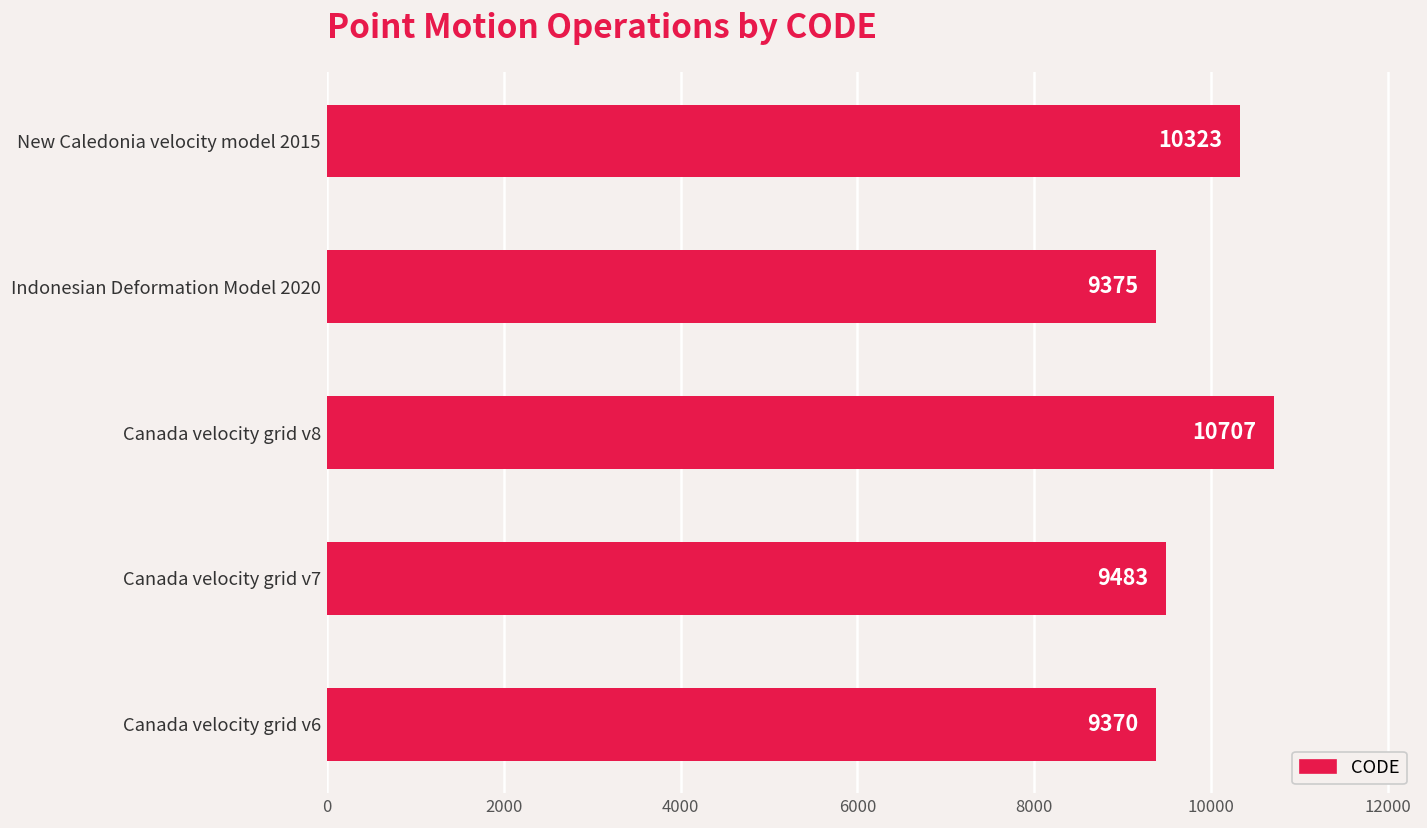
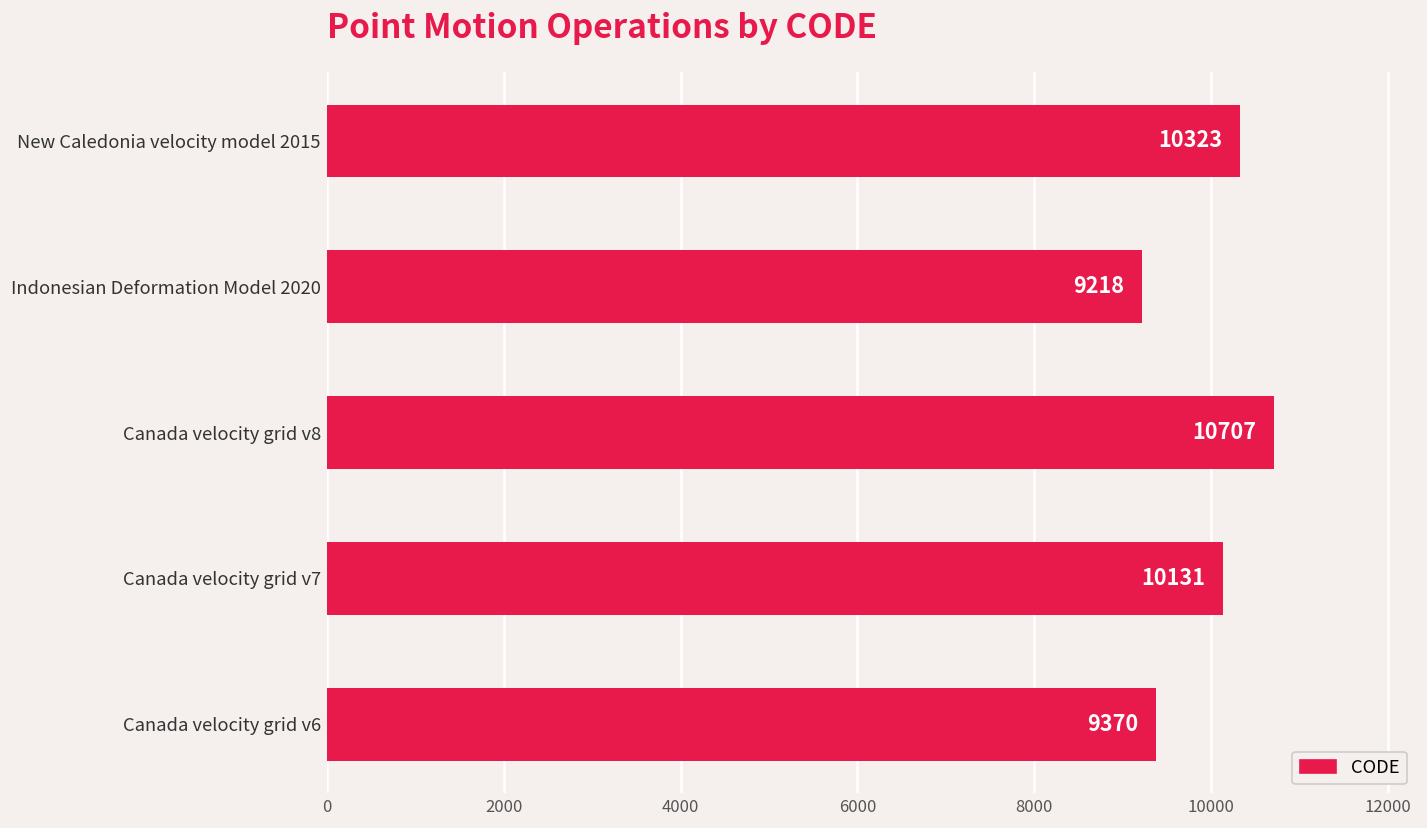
  {
    "New Caledonia velocity model 2015": 10323,
-   "Indonesian Deformation Model 2020": 9375,
+   "Indonesian Deformation Model 2020": 9218,
    "Canada velocity grid v8": 10707,
-   "Canada velocity grid v7": 9483,
+   "Canada velocity grid v7": 10131,
    "Canada velocity grid v6": 9370
  }
